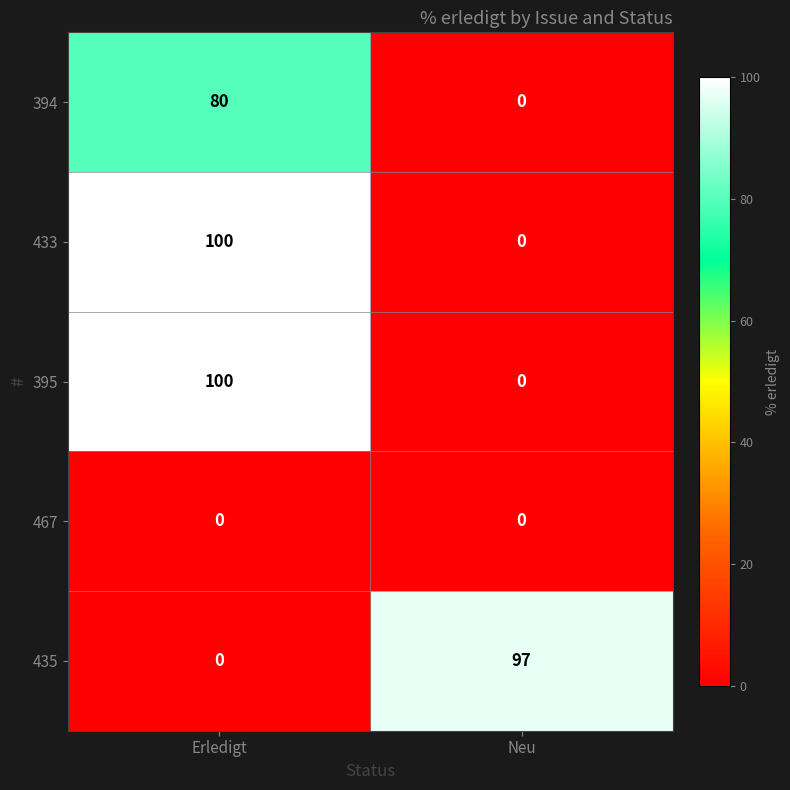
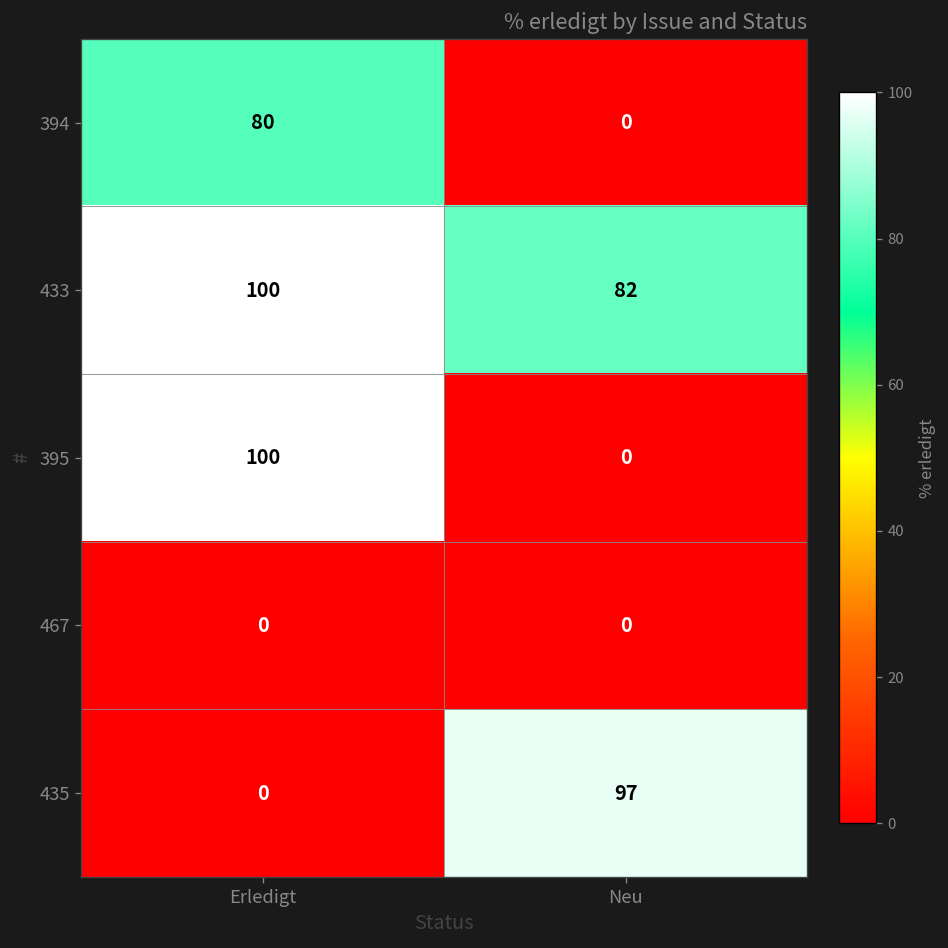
  {
    "394": {
      "Erledigt": 80,
      "Neu": 0
    },
    "433": {
      "Erledigt": 100,
-     "Neu": 0
+     "Neu": 82
    },
    "395": {
      "Erledigt": 100,
      "Neu": 0
    },
    "467": {
      "Erledigt": 0,
      "Neu": 0
    },
    "435": {
      "Erledigt": 0,
      "Neu": 97
    }
  }
